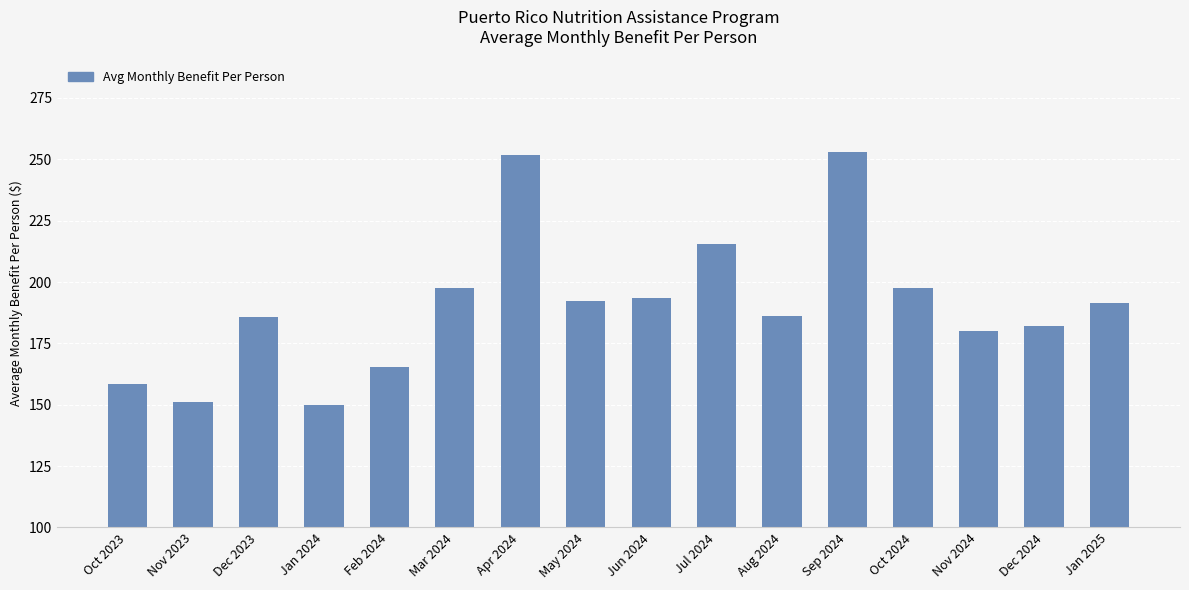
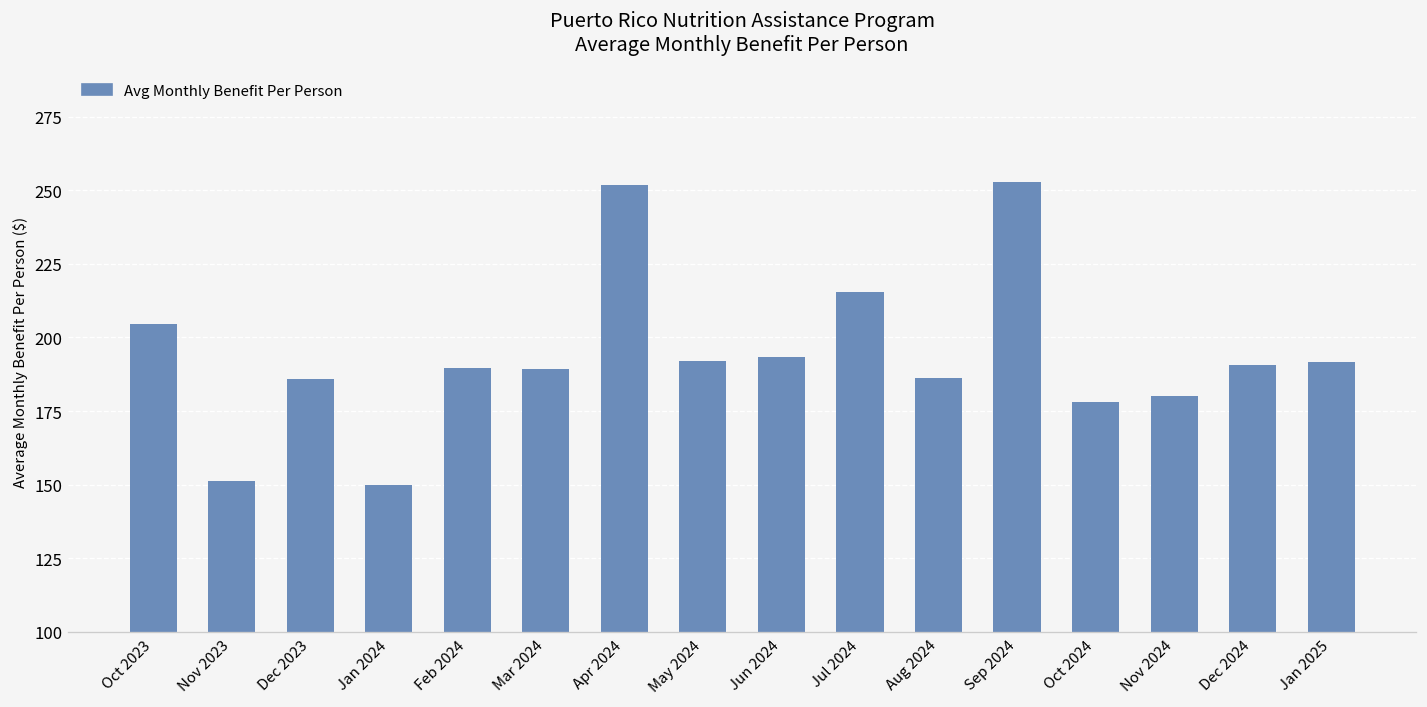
  {
-   "Oct 2023": 158,
+   "Oct 2023": 205,
    "Nov 2023": 151,
    "Dec 2023": 186,
    "Jan 2024": 150,
-   "Feb 2024": 165,
-   "Mar 2024": 198,
+   "Feb 2024": 190,
+   "Mar 2024": 189,
    "Apr 2024": 252,
    "May 2024": 192,
    "Jun 2024": 193,
    "Jul 2024": 215,
    "Aug 2024": 186,
    "Sep 2024": 253,
-   "Oct 2024": 198,
+   "Oct 2024": 178,
    "Nov 2024": 180,
-   "Dec 2024": 182,
+   "Dec 2024": 191,
    "Jan 2025": 192
  }
